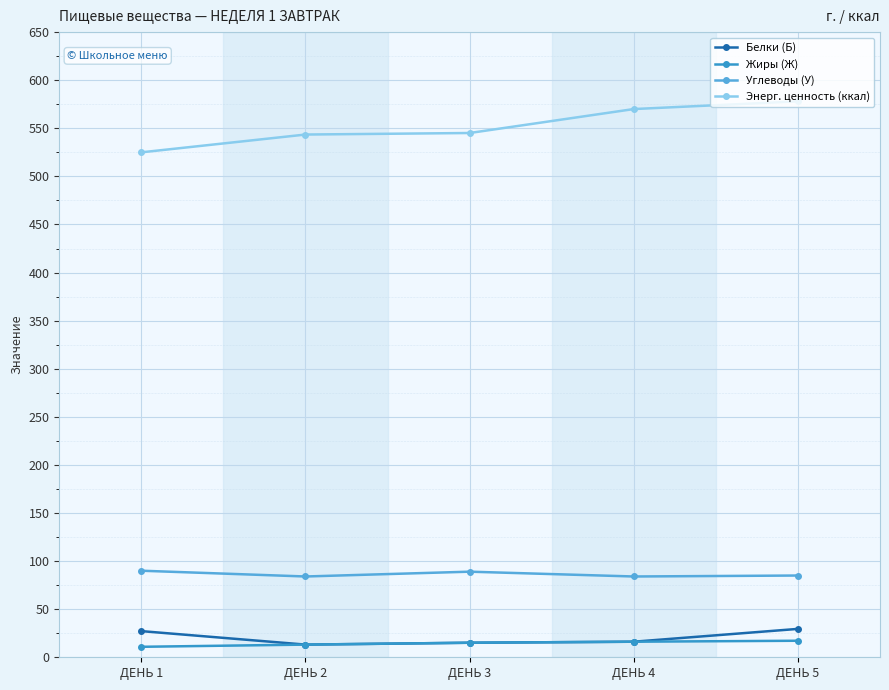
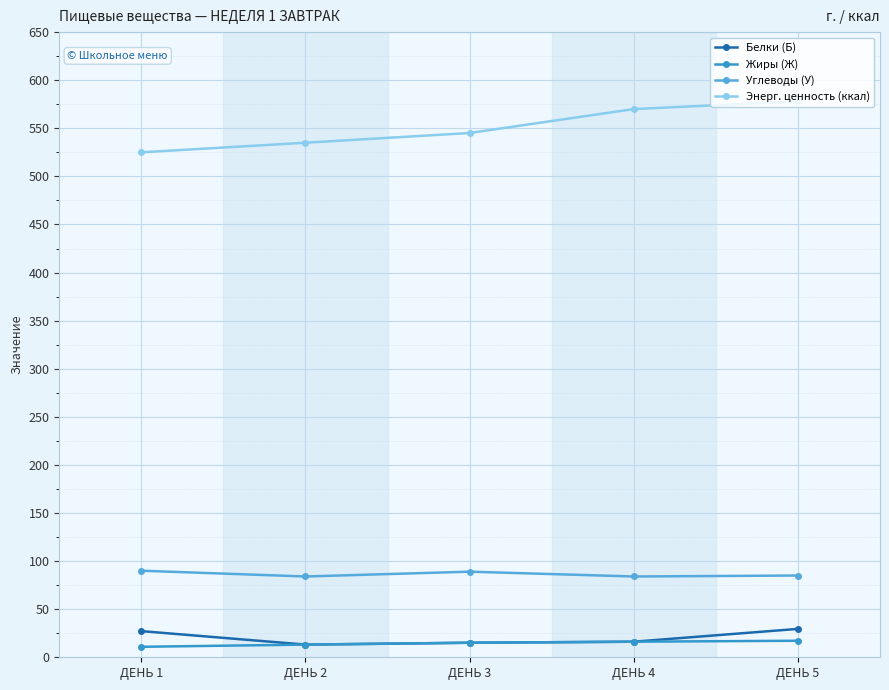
  {
    "Белки (Б)": {
      "ДЕНЬ 1": 30,
      "ДЕНЬ 5": 30
    },
    "Энерг. ценность (ккал)": {
      "ДЕНЬ 1": 530,
-     "ДЕНЬ 2": 544,
+     "ДЕНЬ 2": 535,
      "ДЕНЬ 3": 550,
      "ДЕНЬ 4": 570
    }
  }
